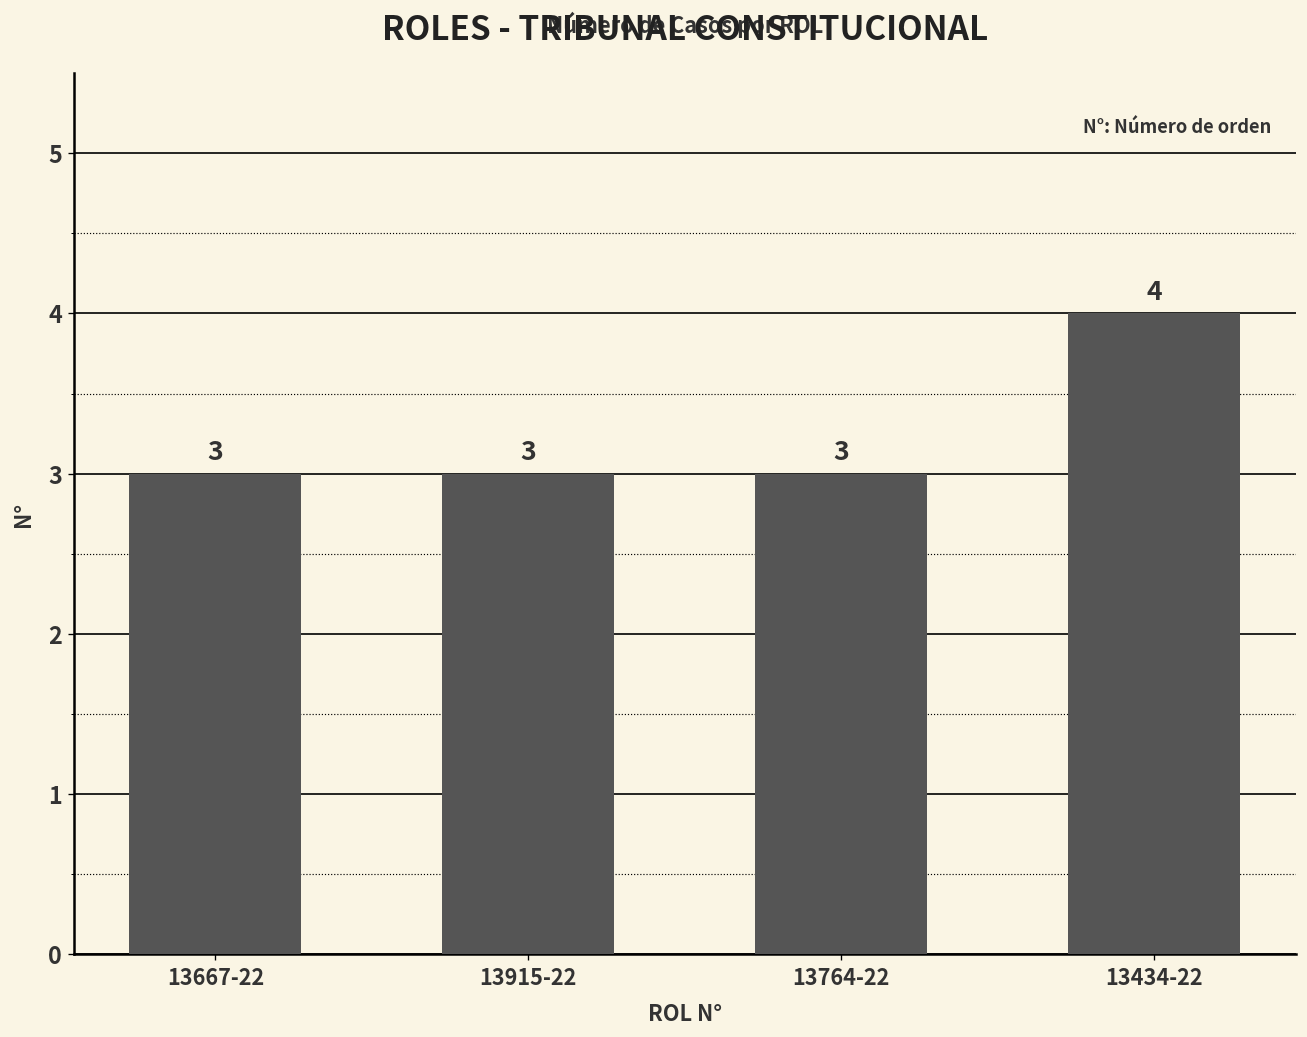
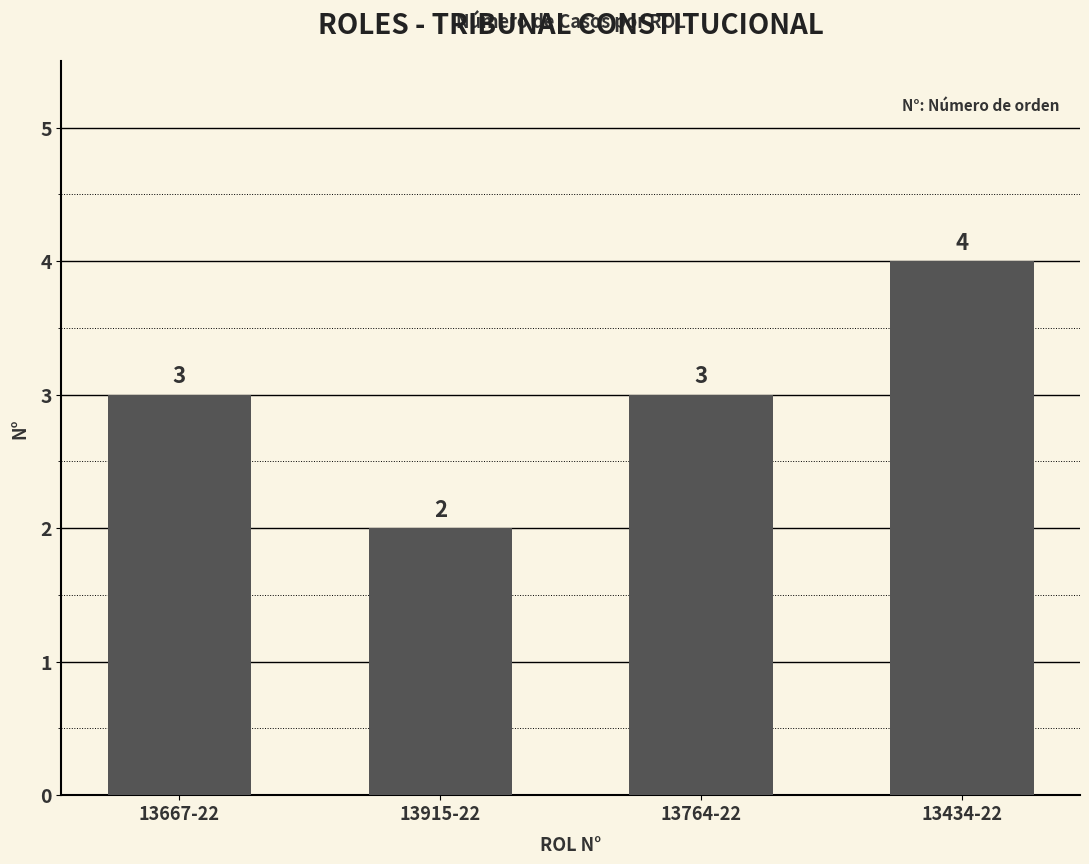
  {
    "13667-22": 3,
-   "13915-22": 3,
+   "13915-22": 2,
    "13764-22": 3,
    "13434-22": 4
  }
